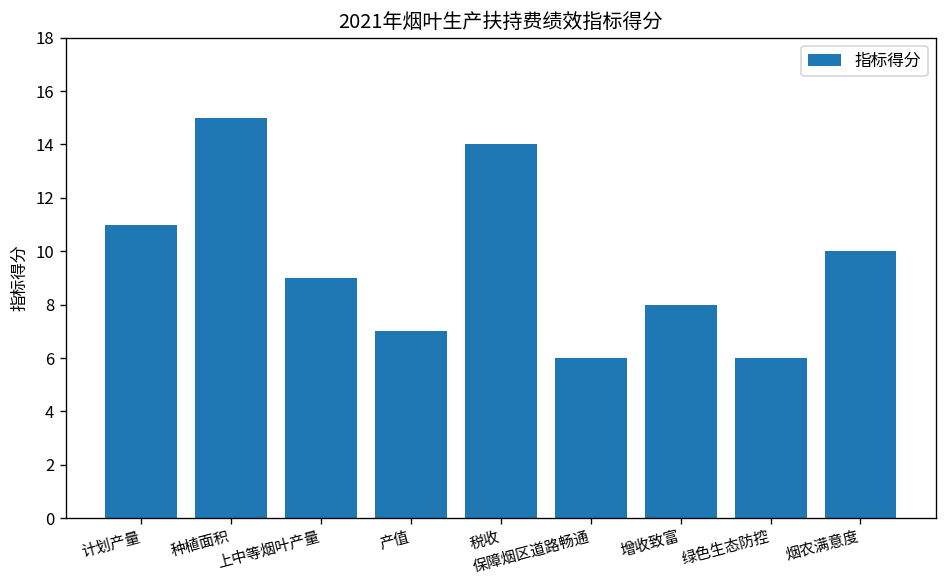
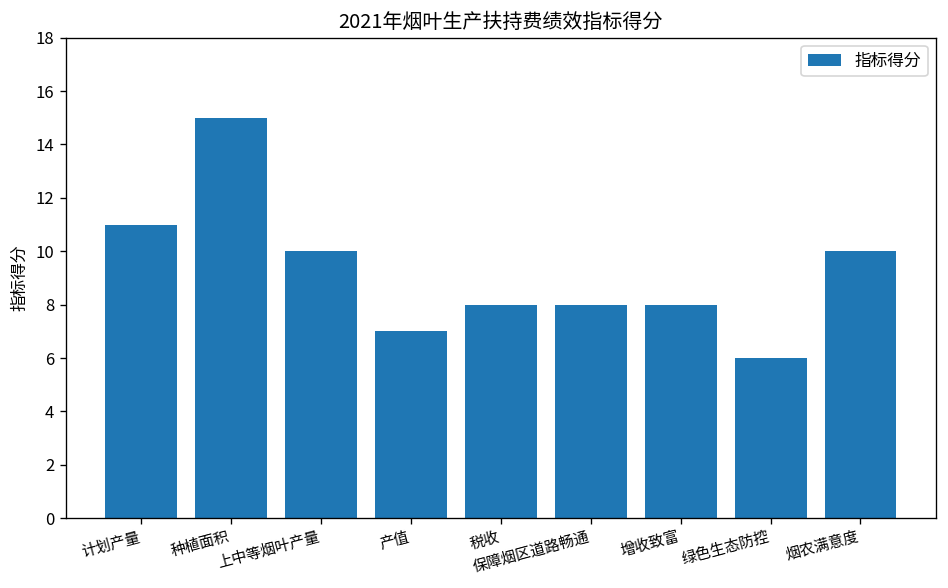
  {
    "计划产量": 11,
    "种植面积": 15,
-   "上中等烟叶产量": 9,
+   "上中等烟叶产量": 10,
    "产值": 7,
-   "税收": 14,
-   "保障烟区道路畅通": 6,
+   "税收": 8,
+   "保障烟区道路畅通": 8,
    "增收致富": 8,
    "绿色生态防控": 6,
    "烟农满意度": 10
  }
